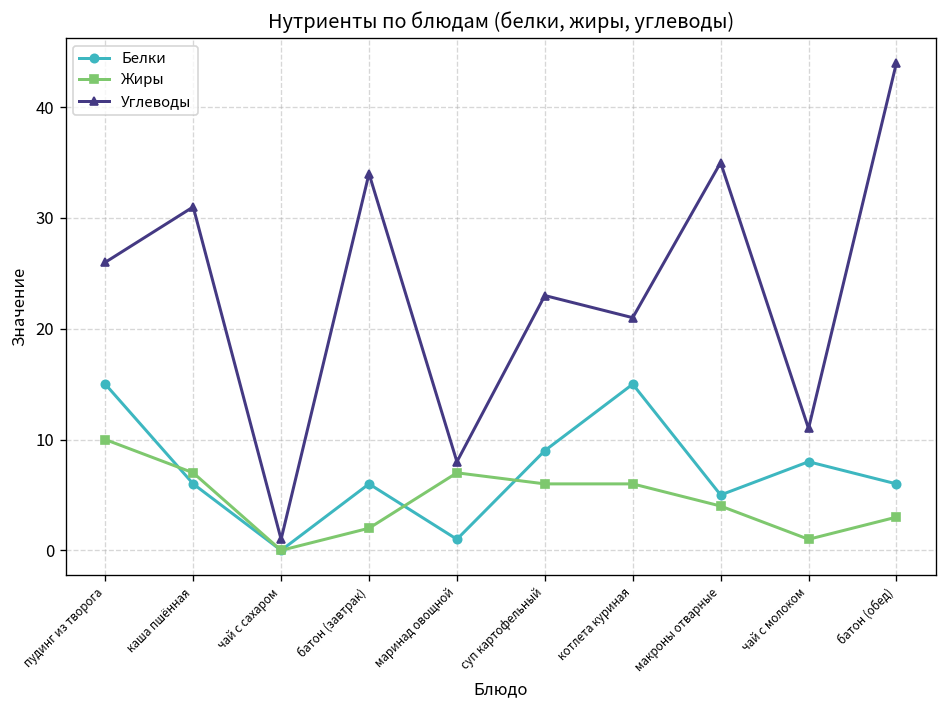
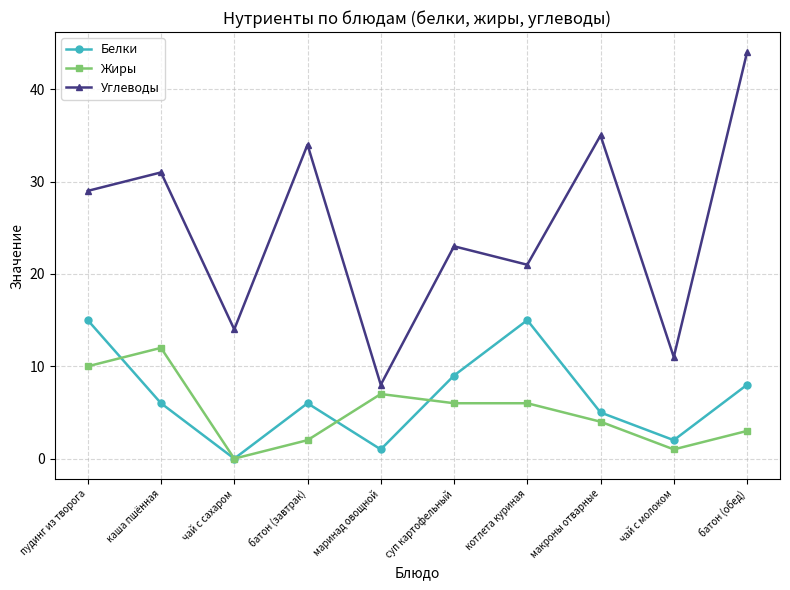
  {
    "Белки": {
      "пудинг из творога": 15,
      "каша пшённая": 6,
      "батон (завтрак)": 6,
      "маринад овощной": 1,
      "суп картофельный": 9,
      "котлета куриная": 15,
      "макроны отварные": 5,
-     "чай с молоком": 8,
-     "батон (обед)": 6
+     "чай с молоком": 2,
+     "батон (обед)": 8
    },
    "Жиры": {
      "пудинг из творога": 10,
-     "каша пшённая": 7,
+     "каша пшённая": 12,
      "батон (завтрак)": 2,
      "маринад овощной": 7,
      "суп картофельный": 6,
      "котлета куриная": 6,
      "макроны отварные": 4,
      "чай с молоком": 1,
      "батон (обед)": 3
    },
    "Углеводы": {
-     "пудинг из творога": 26,
+     "пудинг из творога": 29,
      "каша пшённая": 31,
-     "чай с сахаром": 1,
+     "чай с сахаром": 14,
      "батон (завтрак)": 34,
      "маринад овощной": 8,
      "суп картофельный": 23,
      "котлета куриная": 21,
      "макроны отварные": 35,
      "чай с молоком": 11,
      "батон (обед)": 44
    }
  }
